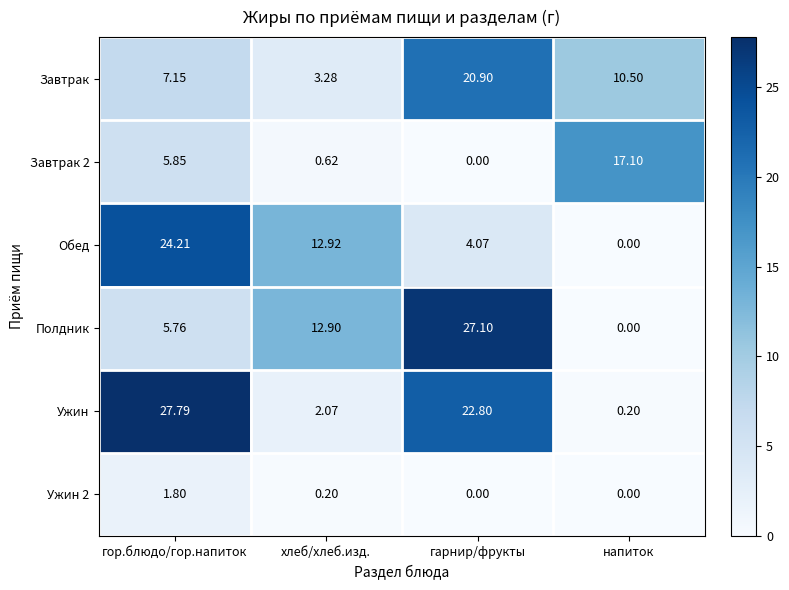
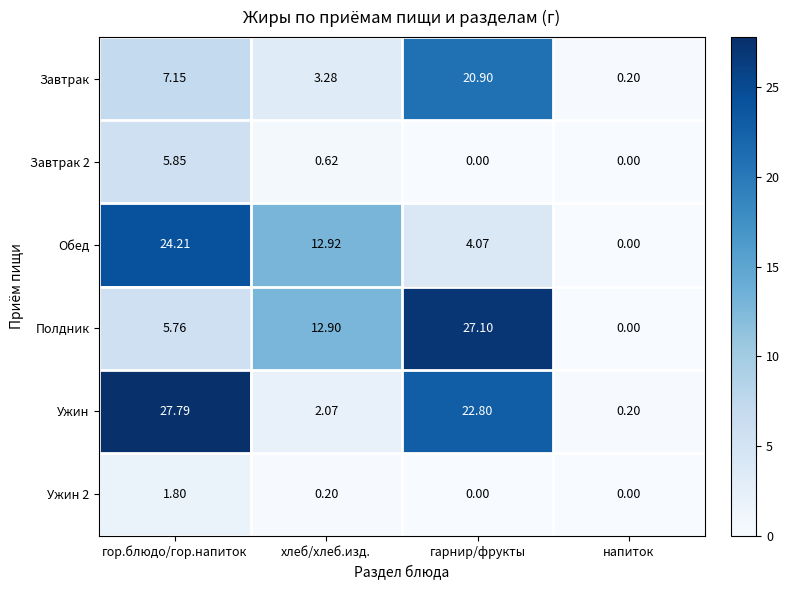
  {
    "Завтрак": {
      "гор.блюдо/гор.напиток": 7.15,
      "хлеб/хлеб.изд.": 3.28,
      "гарнир/фрукты": 20.90,
-     "напиток": 10.50
+     "напиток": 0.20
    },
    "Завтрак 2": {
      "гор.блюдо/гор.напиток": 5.85,
      "хлеб/хлеб.изд.": 0.62,
      "гарнир/фрукты": 0.00,
-     "напиток": 17.10
+     "напиток": 0.00
    },
    "Обед": {
      "гор.блюдо/гор.напиток": 24.21,
      "хлеб/хлеб.изд.": 12.92,
      "гарнир/фрукты": 4.07,
      "напиток": 0.00
    },
    "Полдник": {
      "гор.блюдо/гор.напиток": 5.76,
      "хлеб/хлеб.изд.": 12.90,
      "гарнир/фрукты": 27.10,
      "напиток": 0.00
    },
    "Ужин": {
      "гор.блюдо/гор.напиток": 27.79,
      "хлеб/хлеб.изд.": 2.07,
      "гарнир/фрукты": 22.80,
      "напиток": 0.20
    },
    "Ужин 2": {
      "гор.блюдо/гор.напиток": 1.80,
      "хлеб/хлеб.изд.": 0.20,
      "гарнир/фрукты": 0.00,
      "напиток": 0.00
    }
  }
